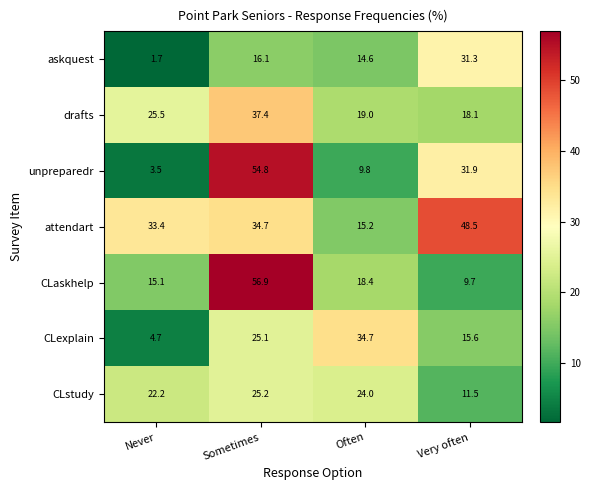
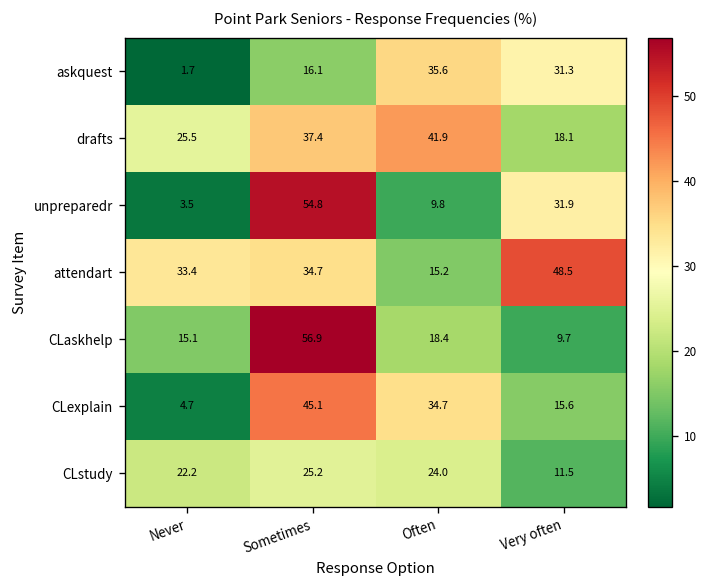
  {
    "askquest": {
      "Never": 1.7,
      "Sometimes": 16.1,
-     "Often": 14.6,
+     "Often": 35.6,
      "Very often": 31.3
    },
    "drafts": {
      "Never": 25.5,
      "Sometimes": 37.4,
-     "Often": 19.0,
+     "Often": 41.9,
      "Very often": 18.1
    },
    "unpreparedr": {
      "Never": 3.5,
      "Sometimes": 54.8,
      "Often": 9.8,
      "Very often": 31.9
    },
    "attendart": {
      "Never": 33.4,
      "Sometimes": 34.7,
      "Often": 15.2,
      "Very often": 48.5
    },
    "CLaskhelp": {
      "Never": 15.1,
      "Sometimes": 56.9,
      "Often": 18.4,
      "Very often": 9.7
    },
    "CLexplain": {
      "Never": 4.7,
-     "Sometimes": 25.1,
+     "Sometimes": 45.1,
      "Often": 34.7,
      "Very often": 15.6
    },
    "CLstudy": {
      "Never": 22.2,
      "Sometimes": 25.2,
      "Often": 24.0,
      "Very often": 11.5
    }
  }
